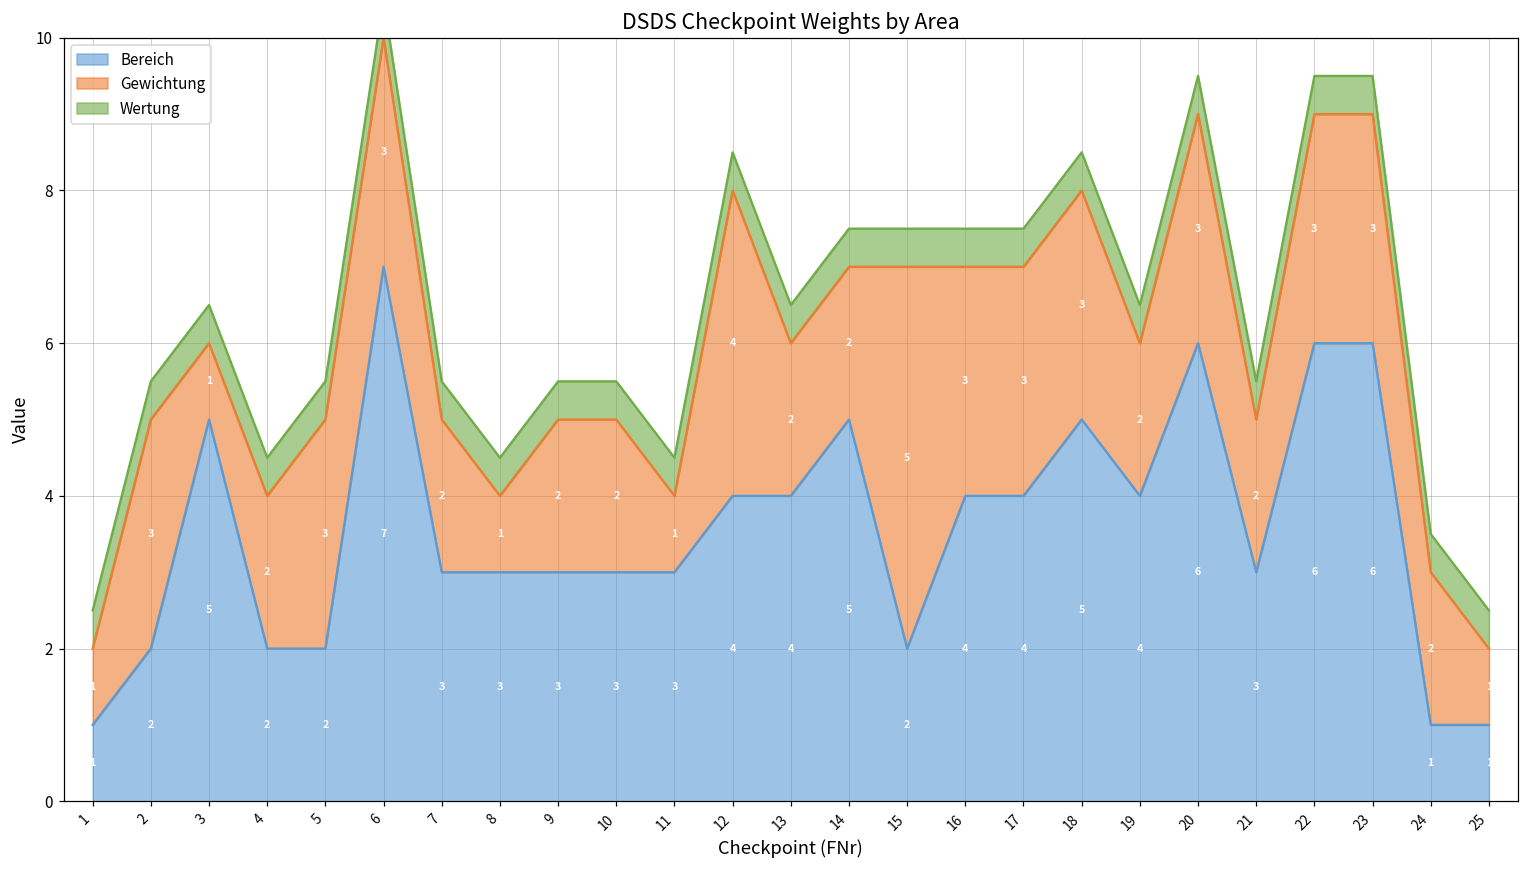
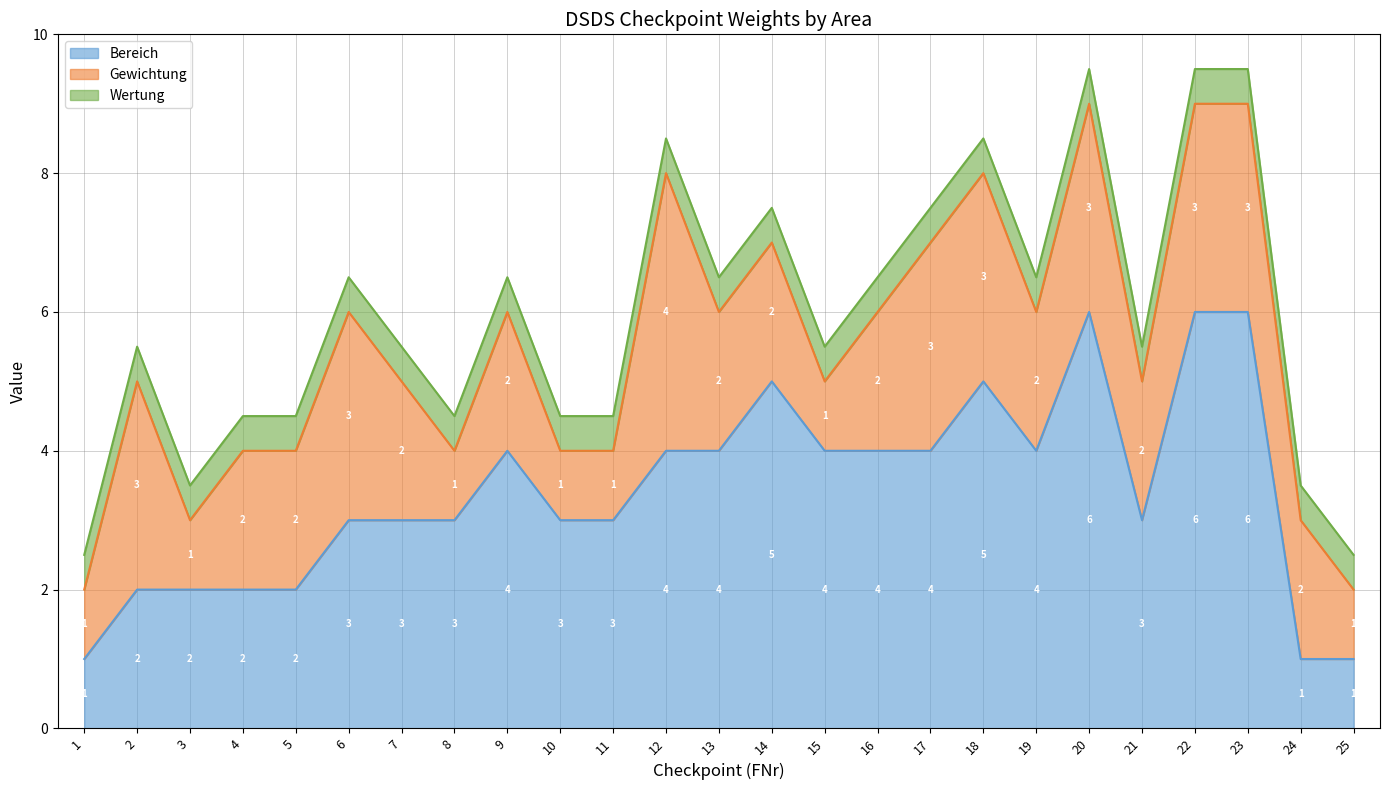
  {
    "Bereich": {
-     "3": 5,
-     "6": 7,
-     "9": 3,
-     "15": 2
+     "3": 2,
+     "6": 3,
+     "9": 4,
+     "15": 4
    },
    "Gewichtung": {
-     "5": 3,
-     "10": 2,
-     "15": 5,
-     "16": 3
+     "5": 2,
+     "10": 1,
+     "15": 1,
+     "16": 2
    },
    "Wertung": {
      "1": 0.5,
      "2": 0.5,
      "3": 0.5,
      "4": 0.5,
      "5": 0.5,
      "7": 0.5,
      "8": 0.5,
      "9": 0.5,
      "10": 0.5,
      "11": 0.5,
      "12": 0.5,
      "13": 0.5,
      "14": 0.5,
      "15": 0.5,
      "16": 0.5,
      "17": 0.5,
      "18": 0.5,
      "19": 0.5,
      "20": 0.5,
      "21": 0.5,
      "22": 0.5,
      "23": 0.5,
      "24": 0.5,
      "25": 0.5
    }
  }
